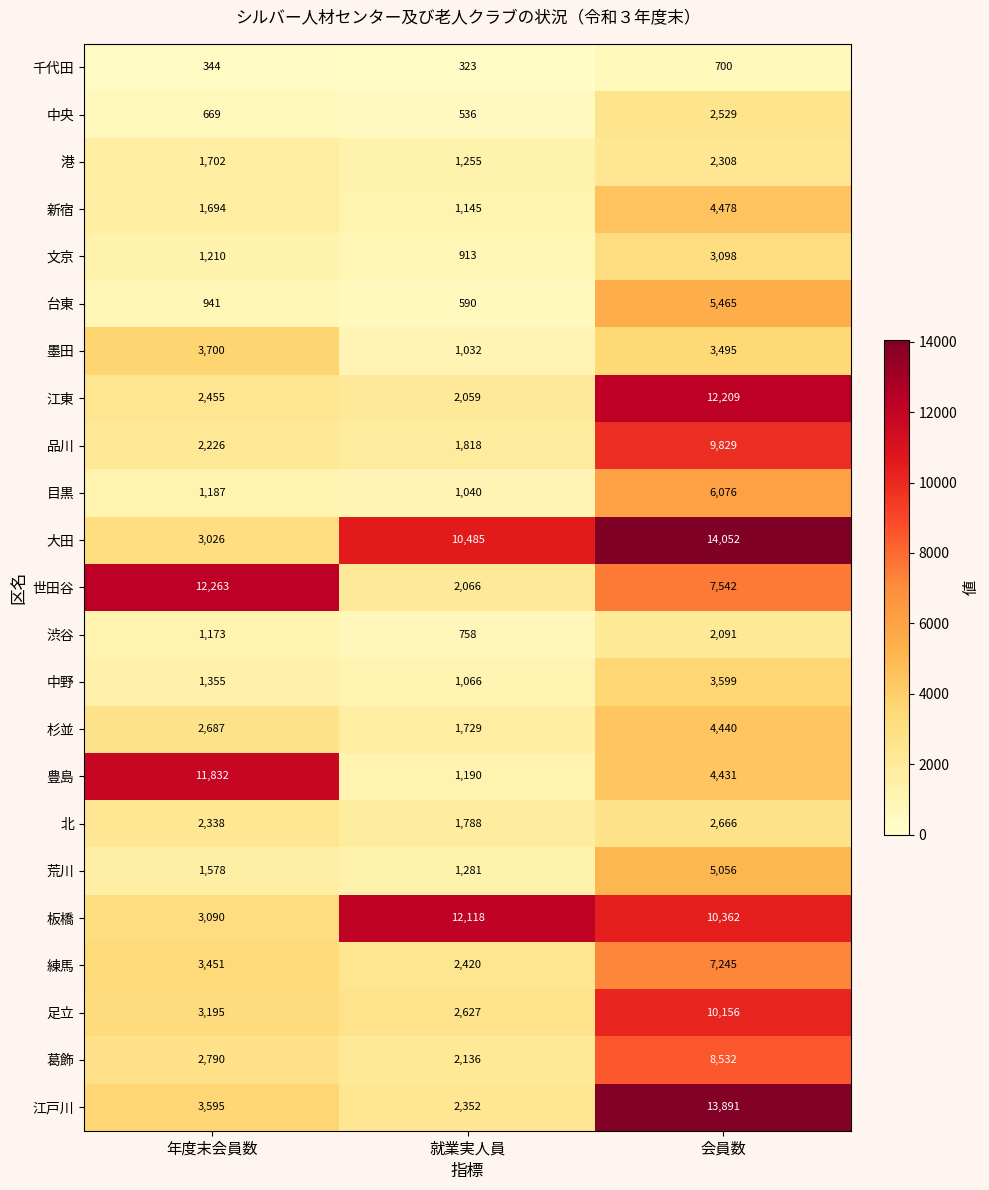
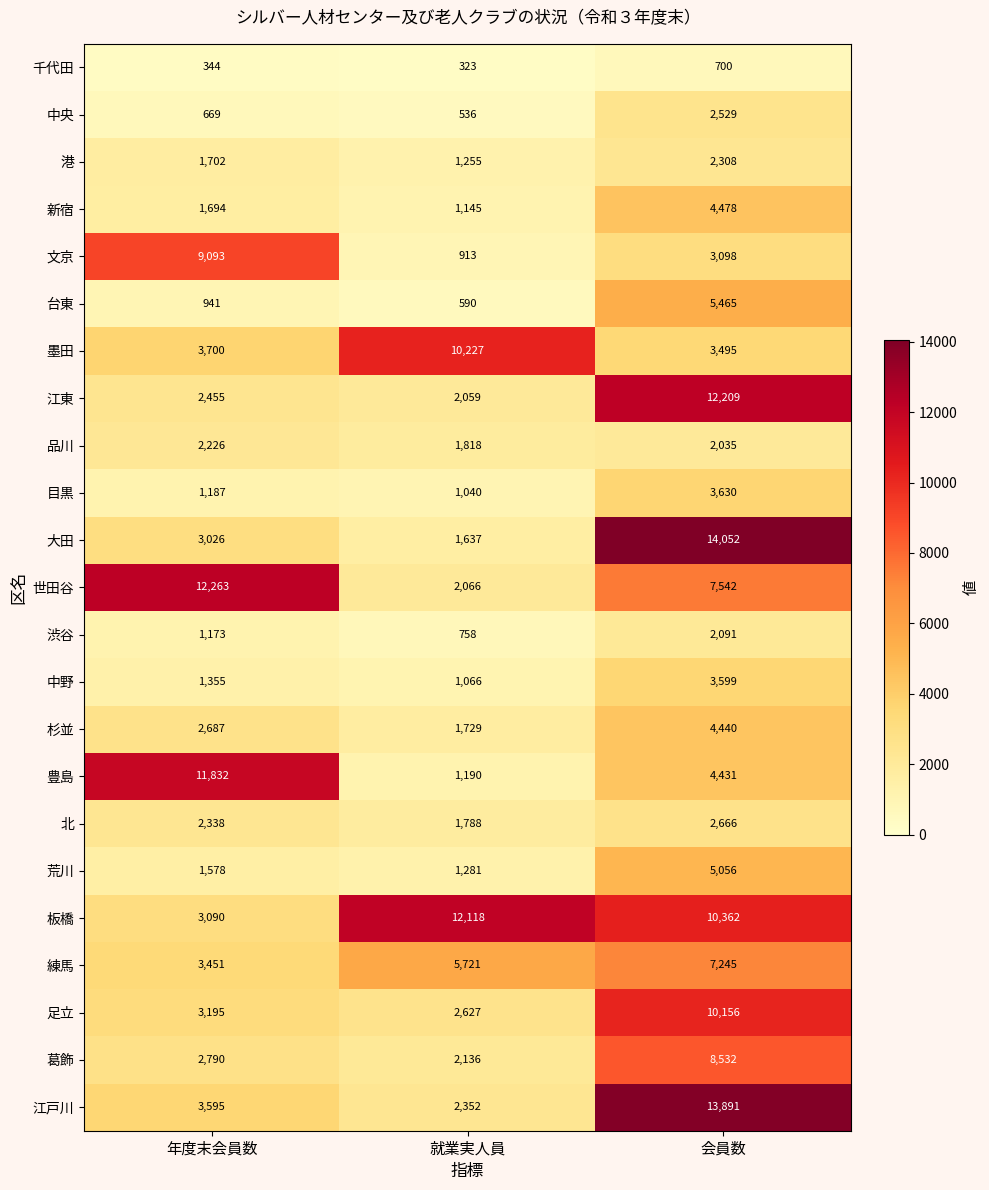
  {
    "千代田": {
      "年度末会員数": "344",
      "就業実人員": "323",
      "会員数": "700"
    },
    "中央": {
      "年度末会員数": "669",
      "就業実人員": "536",
      "会員数": "2,529"
    },
    "港": {
      "年度末会員数": "1,702",
      "就業実人員": "1,255",
      "会員数": "2,308"
    },
    "新宿": {
      "年度末会員数": "1,694",
      "就業実人員": "1,145",
      "会員数": "4,478"
    },
    "文京": {
-     "年度末会員数": "1,210",
+     "年度末会員数": "9,093",
      "就業実人員": "913",
      "会員数": "3,098"
    },
    "台東": {
      "年度末会員数": "941",
      "就業実人員": "590",
      "会員数": "5,465"
    },
    "墨田": {
      "年度末会員数": "3,700",
-     "就業実人員": "1,032",
+     "就業実人員": "10,227",
      "会員数": "3,495"
    },
    "江東": {
      "年度末会員数": "2,455",
      "就業実人員": "2,059",
      "会員数": "12,209"
    },
    "品川": {
      "年度末会員数": "2,226",
      "就業実人員": "1,818",
-     "会員数": "9,829"
+     "会員数": "2,035"
    },
    "目黒": {
      "年度末会員数": "1,187",
      "就業実人員": "1,040",
-     "会員数": "6,076"
+     "会員数": "3,630"
    },
    "大田": {
      "年度末会員数": "3,026",
-     "就業実人員": "10,485",
+     "就業実人員": "1,637",
      "会員数": "14,052"
    },
    "世田谷": {
      "年度末会員数": "12,263",
      "就業実人員": "2,066",
      "会員数": "7,542"
    },
    "渋谷": {
      "年度末会員数": "1,173",
      "就業実人員": "758",
      "会員数": "2,091"
    },
    "中野": {
      "年度末会員数": "1,355",
      "就業実人員": "1,066",
      "会員数": "3,599"
    },
    "杉並": {
      "年度末会員数": "2,687",
      "就業実人員": "1,729",
      "会員数": "4,440"
    },
    "豊島": {
      "年度末会員数": "11,832",
      "就業実人員": "1,190",
      "会員数": "4,431"
    },
    "北": {
      "年度末会員数": "2,338",
      "就業実人員": "1,788",
      "会員数": "2,666"
    },
    "荒川": {
      "年度末会員数": "1,578",
      "就業実人員": "1,281",
      "会員数": "5,056"
    },
    "板橋": {
      "年度末会員数": "3,090",
      "就業実人員": "12,118",
      "会員数": "10,362"
    },
    "練馬": {
      "年度末会員数": "3,451",
-     "就業実人員": "2,420",
+     "就業実人員": "5,721",
      "会員数": "7,245"
    },
    "足立": {
      "年度末会員数": "3,195",
      "就業実人員": "2,627",
      "会員数": "10,156"
    },
    "葛飾": {
      "年度末会員数": "2,790",
      "就業実人員": "2,136",
      "会員数": "8,532"
    },
    "江戸川": {
      "年度末会員数": "3,595",
      "就業実人員": "2,352",
      "会員数": "13,891"
    }
  }
